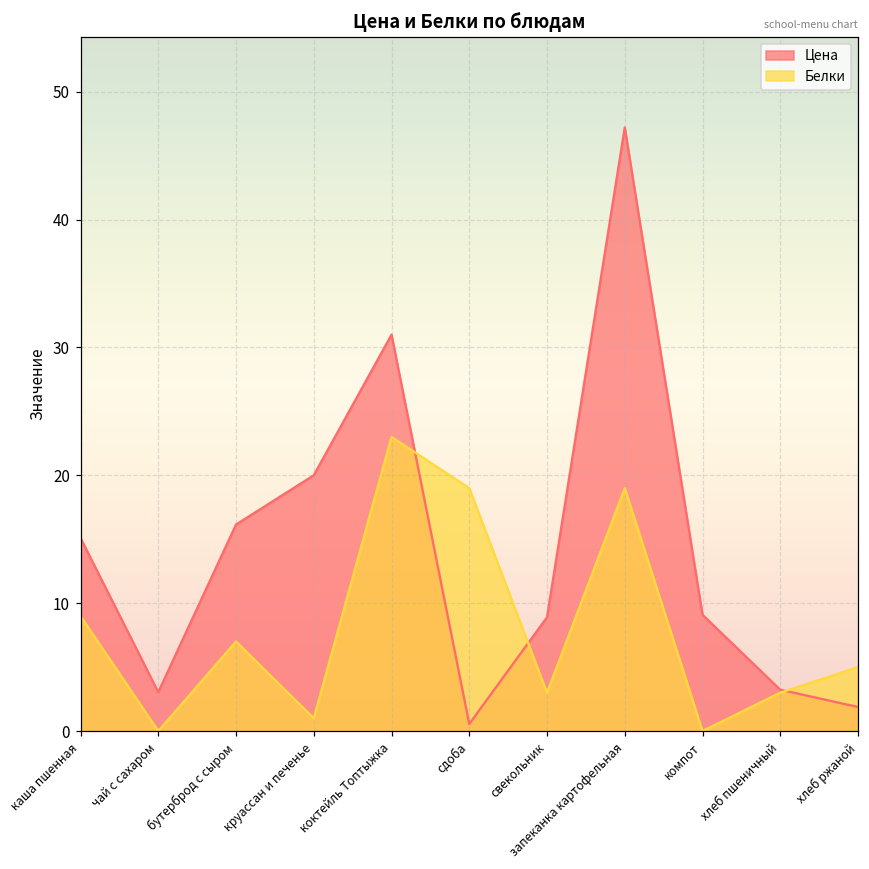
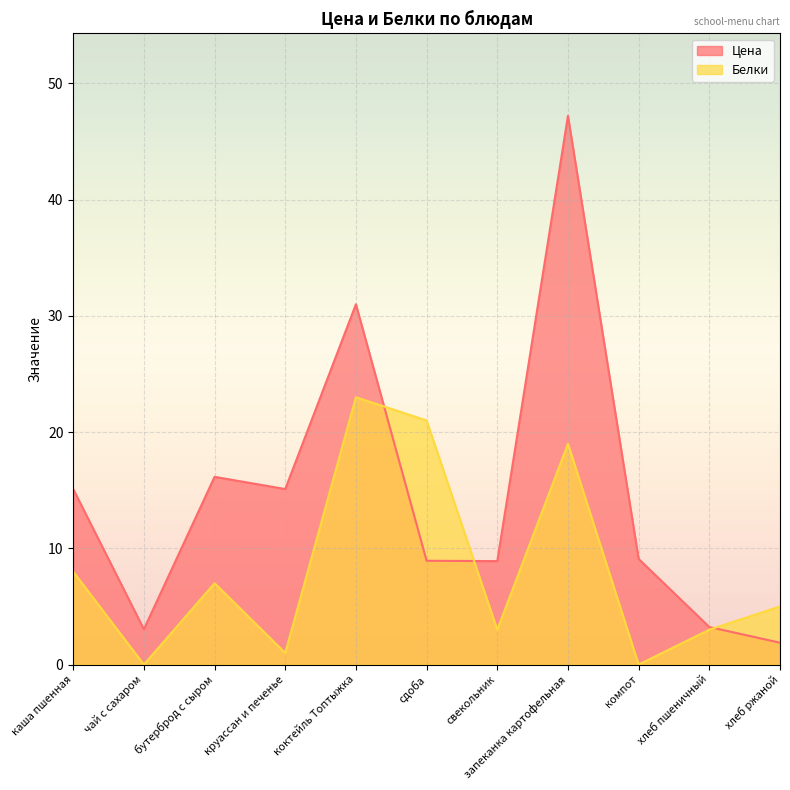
  {
    "Цена": {
      "каша пшенная": 15.1,
      "чай с сахаром": 3.0,
      "бутерброд с сыром": 16.2,
-     "круассан и печенье": 20.0,
+     "круассан и печенье": 15.1,
      "коктейль Топтыжка": 31.0,
-     "сдоба": 0.6,
+     "сдоба": 8.9,
      "свекольник": 8.9,
      "запеканка картофельная": 47.2,
      "компот": 9.1,
      "хлеб пшеничный": 3.2,
      "хлеб ржаной": 1.9
    },
    "Белки": {
-     "каша пшенная": 9,
+     "каша пшенная": 8,
      "чай с сахаром": 0,
      "бутерброд с сыром": 7,
      "круассан и печенье": 1,
      "коктейль Топтыжка": 23,
-     "сдоба": 19,
+     "сдоба": 21,
      "свекольник": 3,
      "запеканка картофельная": 19,
      "компот": 0,
      "хлеб пшеничный": 3,
      "хлеб ржаной": 5
    }
  }
